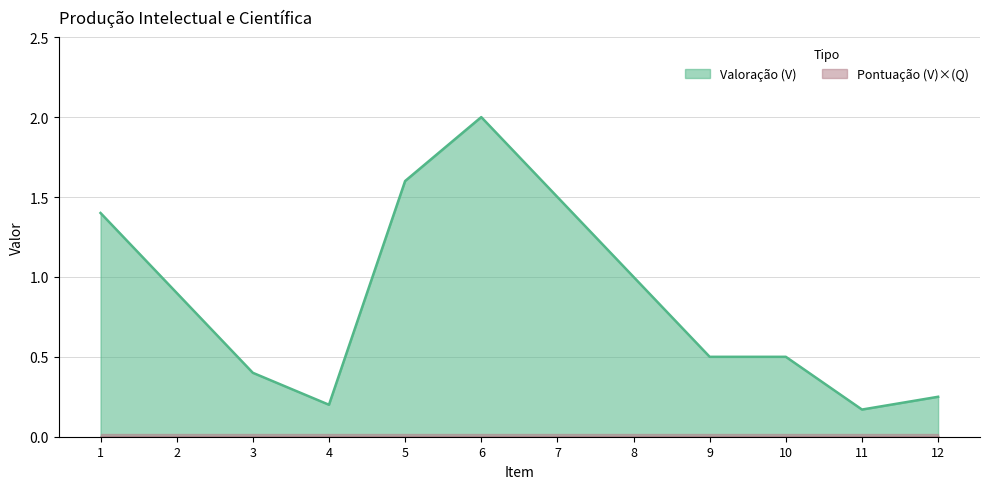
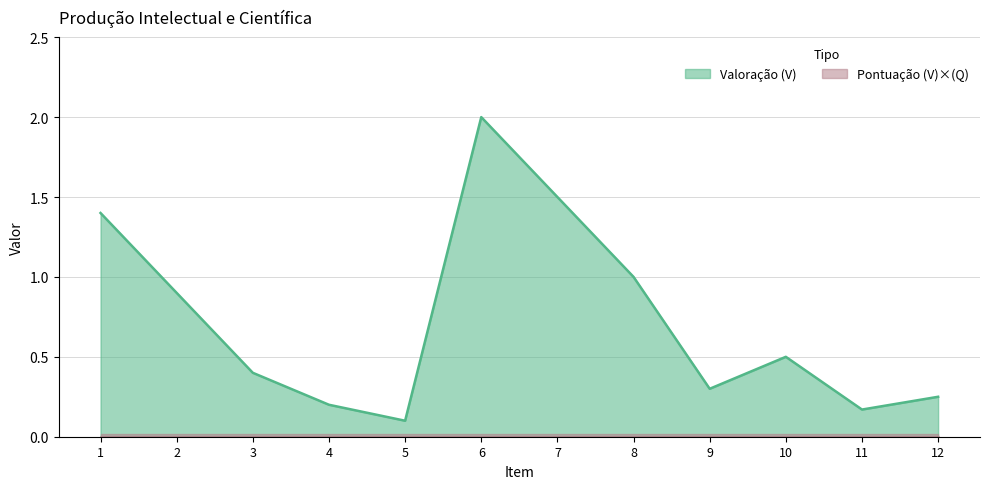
  {
    "Valoração (V)": {
      "1": 1.4,
      "2": 0.9,
      "3": 0.4,
      "4": 0.2,
-     "5": 1.6,
+     "5": 0.1,
      "6": 2.0,
      "7": 1.5,
      "8": 1.0,
-     "9": 0.5,
+     "9": 0.3,
      "10": 0.5,
      "11": 0.17,
      "12": 0.25
    }
  }
